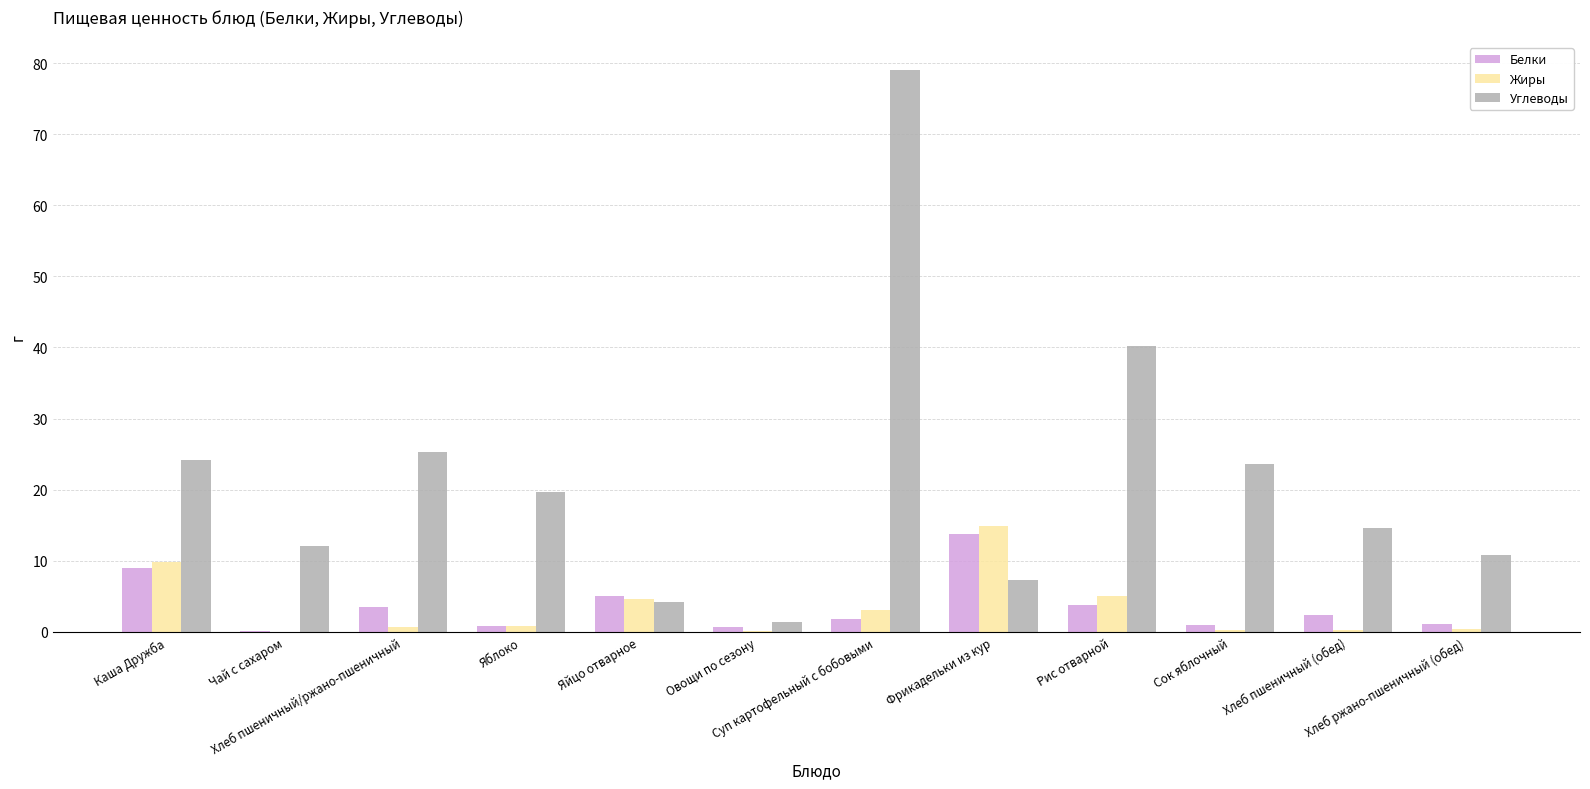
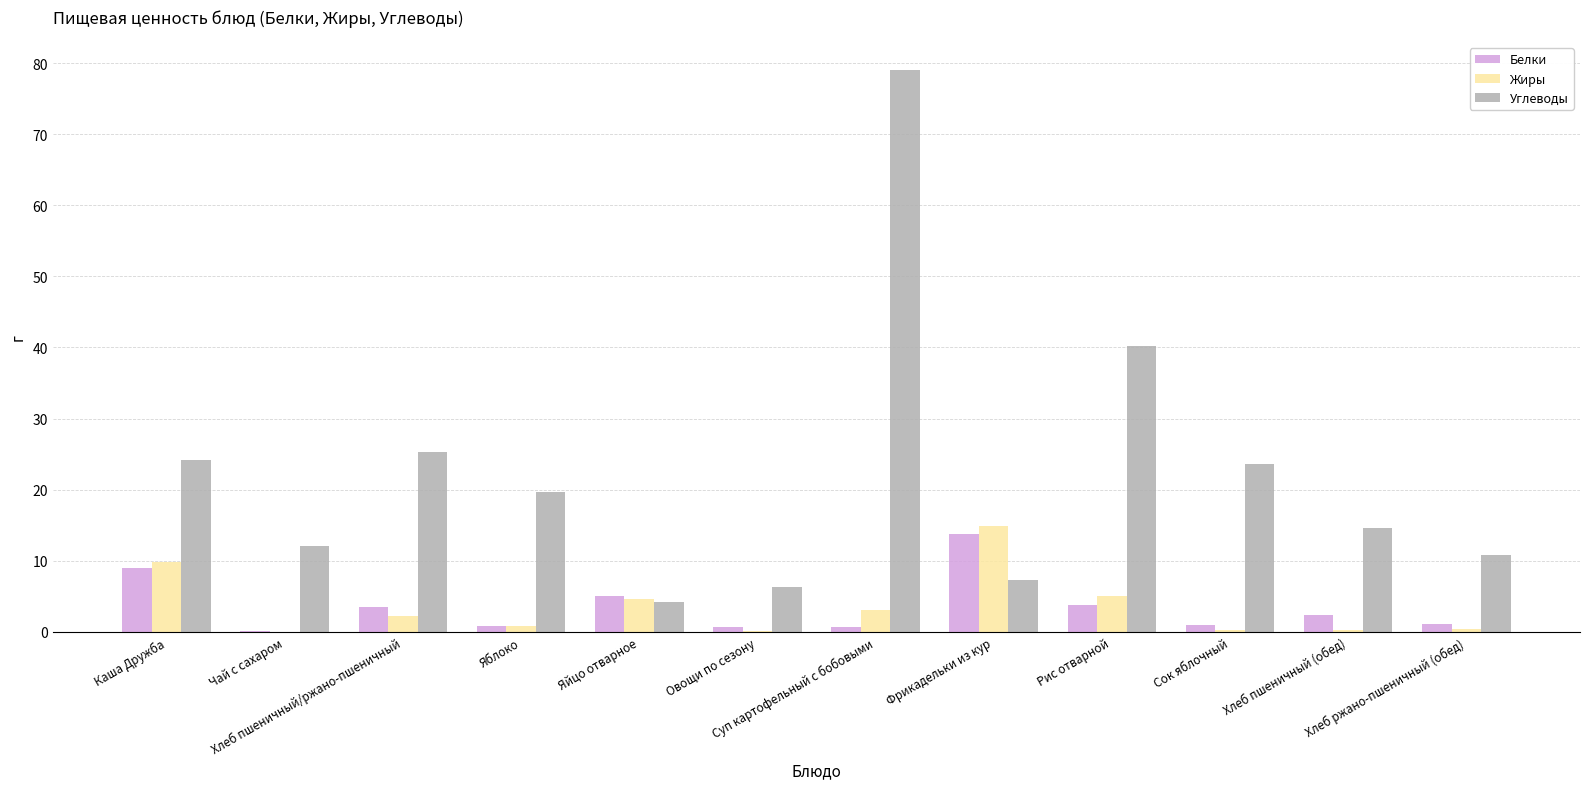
  {
    "Белки": {
      "Каша Дружба": 9,
      "Хлеб пшеничный/ржано-пшеничный": 3,
      "Яблоко": 1,
      "Яйцо отварное": 5,
      "Овощи по сезону": 1,
-     "Суп картофельный с бобовыми": 2,
+     "Суп картофельный с бобовыми": 1,
      "Фрикадельки из кур": 14,
      "Рис отварной": 4,
      "Сок яблочный": 1,
      "Хлеб пшеничный (обед)": 2,
      "Хлеб ржано-пшеничный (обед)": 1
    },
    "Жиры": {
      "Каша Дружба": 10,
      "Чай с сахаром": 0,
-     "Хлеб пшеничный/ржано-пшеничный": 1,
+     "Хлеб пшеничный/ржано-пшеничный": 2,
      "Яблоко": 1,
      "Яйцо отварное": 5,
      "Суп картофельный с бобовыми": 3,
      "Фрикадельки из кур": 15,
      "Рис отварной": 5,
      "Хлеб ржано-пшеничный (обед)": 0
    },
    "Углеводы": {
      "Каша Дружба": 24,
      "Чай с сахаром": 12,
      "Хлеб пшеничный/ржано-пшеничный": 25,
      "Яблоко": 20,
      "Яйцо отварное": 4,
-     "Овощи по сезону": 1,
+     "Овощи по сезону": 6,
      "Суп картофельный с бобовыми": 79,
      "Фрикадельки из кур": 7,
      "Рис отварной": 40,
      "Сок яблочный": 24,
      "Хлеб пшеничный (обед)": 15,
      "Хлеб ржано-пшеничный (обед)": 11
    }
  }
